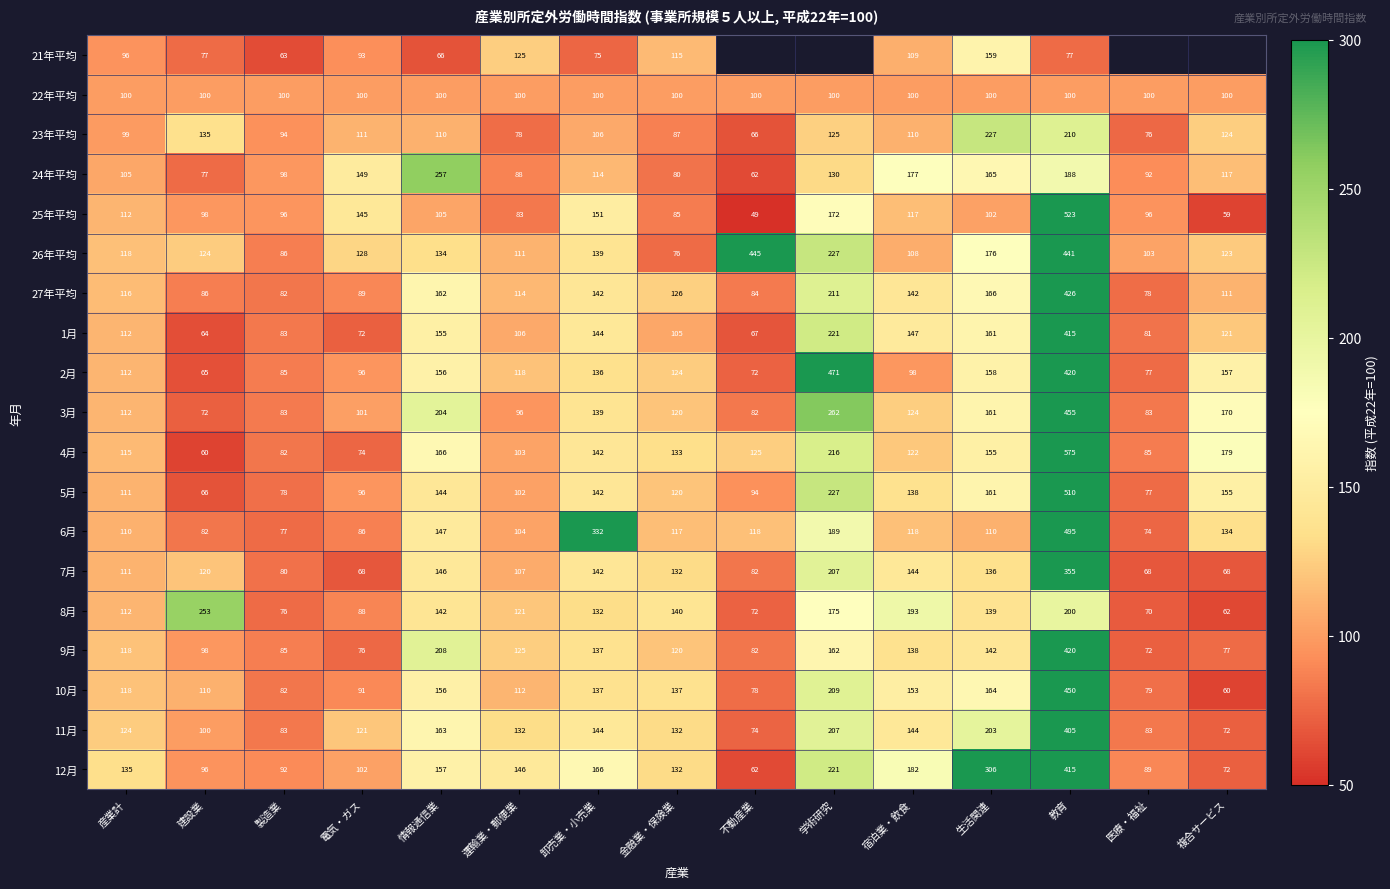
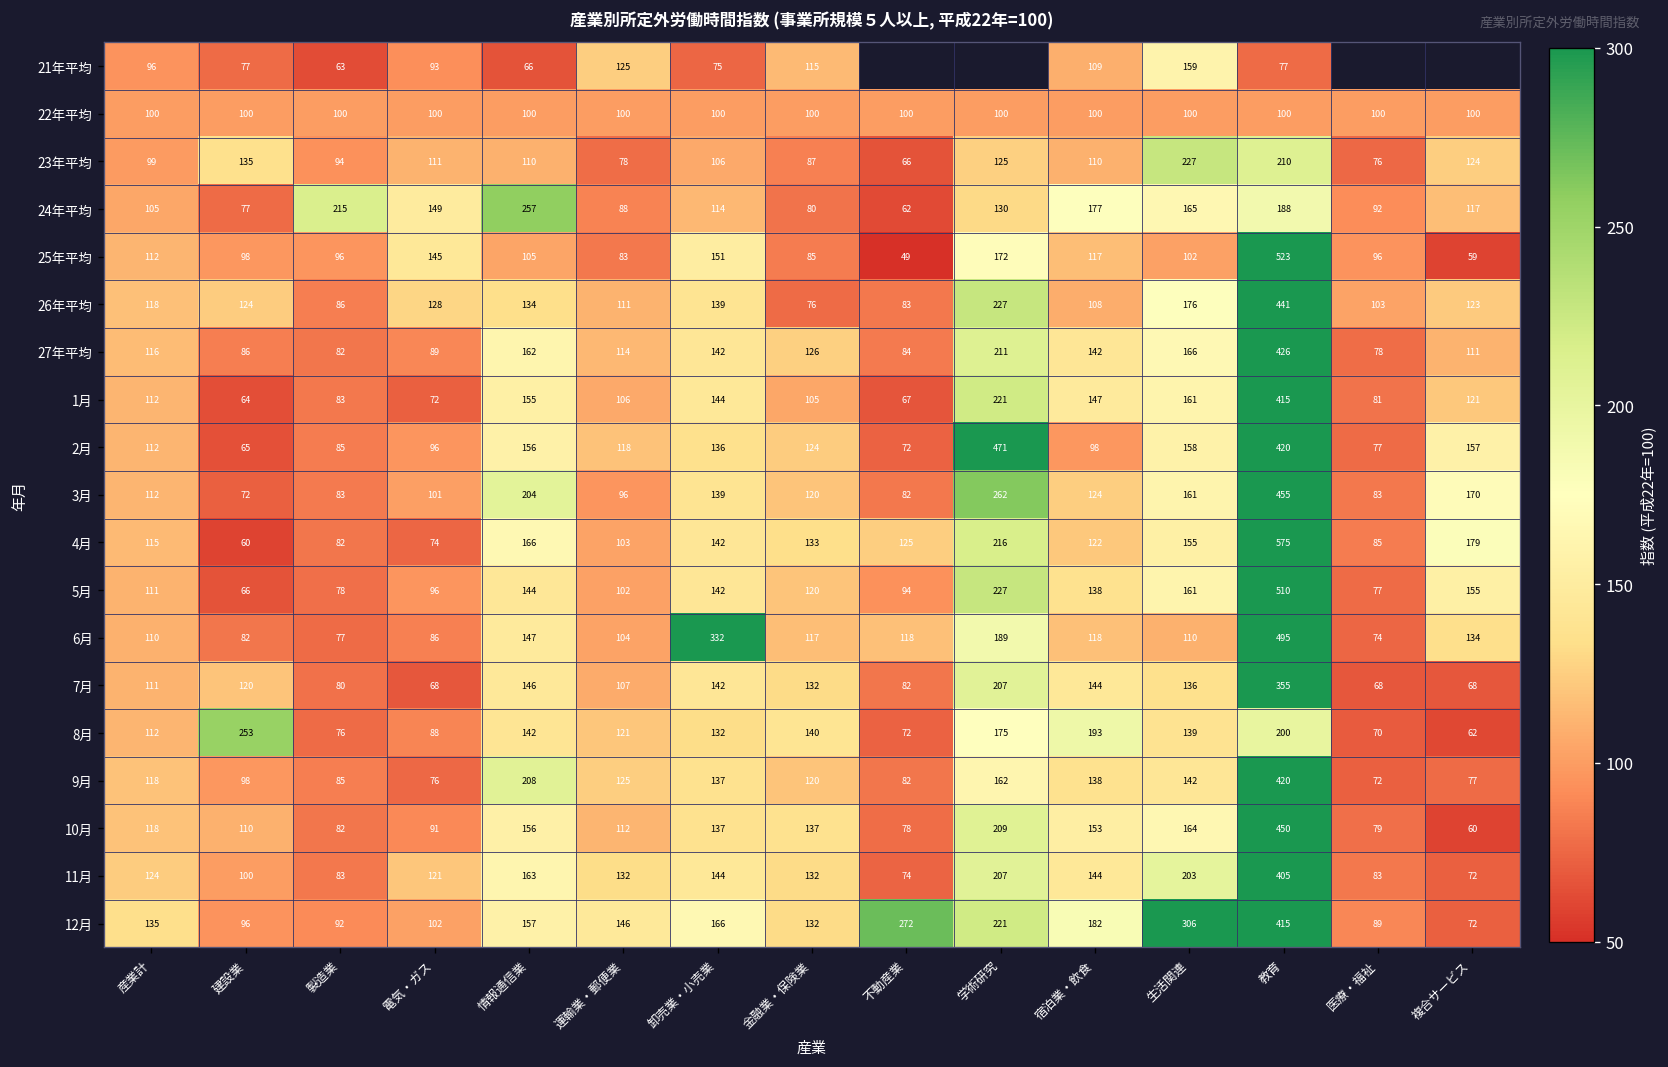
  {
    "24年平均": {
      "産業計": 105,
      "建設業": 77,
-     "製造業": 98,
+     "製造業": 215,
      "電気・ガス": 149,
      "情報通信業": 257,
      "運輸業・郵便業": 88,
      "卸売業・小売業": 114,
      "金融業・保険業": 80,
      "不動産業": 62,
      "学術研究": 130,
      "宿泊業・飲食": 177,
      "生活関連": 165,
      "教育": 188,
      "医療・福祉": 92,
      "複合サービス": 117
    },
    "26年平均": {
      "産業計": 118,
      "建設業": 124,
      "製造業": 86,
      "電気・ガス": 128,
      "情報通信業": 134,
      "運輸業・郵便業": 111,
      "卸売業・小売業": 139,
      "金融業・保険業": 76,
-     "不動産業": 445,
+     "不動産業": 83,
      "学術研究": 227,
      "宿泊業・飲食": 108,
      "生活関連": 176,
      "教育": 441,
      "医療・福祉": 103,
      "複合サービス": 123
    },
    "12月": {
      "産業計": 135,
      "建設業": 96,
      "製造業": 92,
      "電気・ガス": 102,
      "情報通信業": 157,
      "運輸業・郵便業": 146,
      "卸売業・小売業": 166,
      "金融業・保険業": 132,
-     "不動産業": 62,
+     "不動産業": 272,
      "学術研究": 221,
      "宿泊業・飲食": 182,
      "生活関連": 306,
      "教育": 415,
      "医療・福祉": 89,
      "複合サービス": 72
    }
  }
